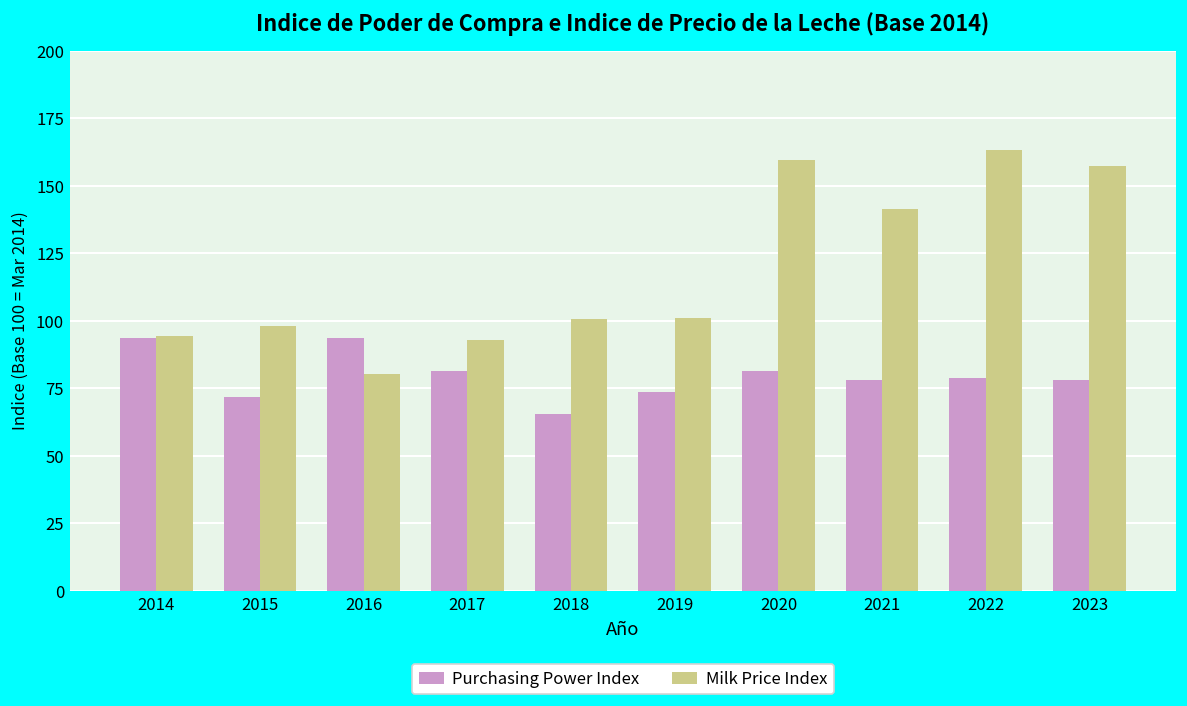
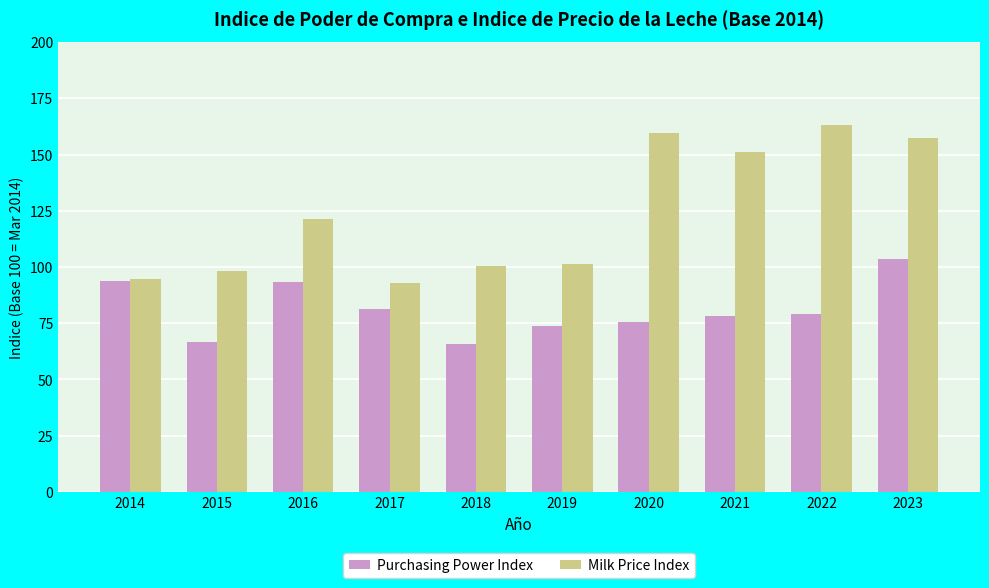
  {
    "Purchasing Power Index": {
      "2014": 94,
-     "2015": 72,
+     "2015": 67,
      "2016": 94,
      "2017": 81,
      "2018": 66,
      "2019": 74,
-     "2020": 82,
+     "2020": 75,
      "2021": 78,
      "2022": 79,
-     "2023": 78
+     "2023": 104
    },
    "Milk Price Index": {
      "2014": 95,
      "2015": 98,
-     "2016": 80,
+     "2016": 121,
      "2017": 93,
      "2018": 101,
      "2019": 101,
      "2020": 160,
-     "2021": 142,
+     "2021": 151,
      "2022": 163,
      "2023": 157
    }
  }
